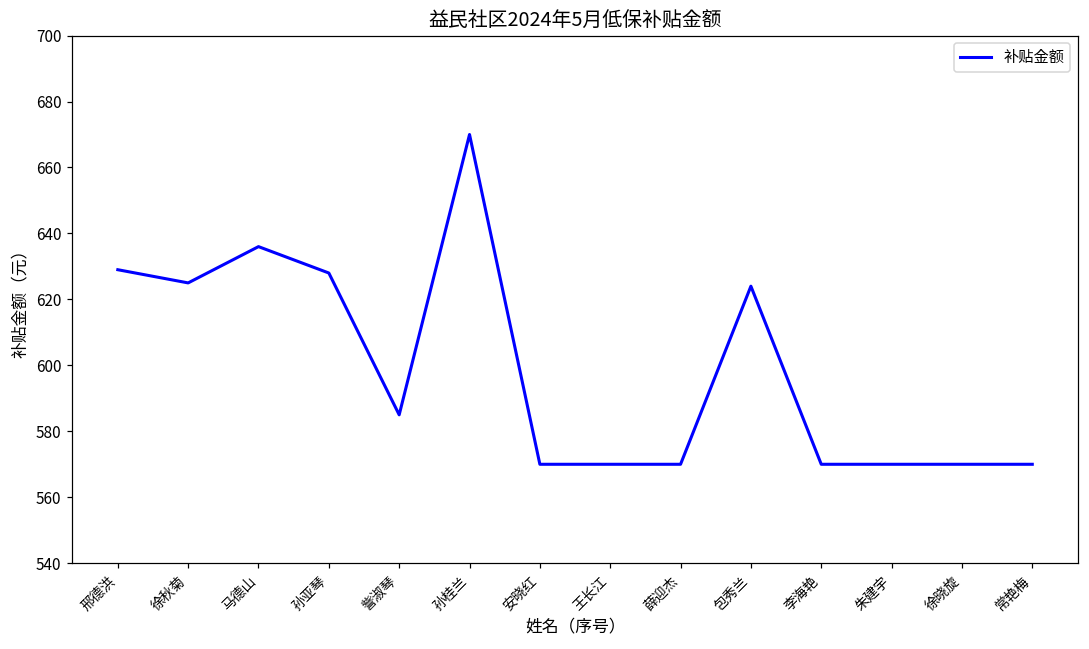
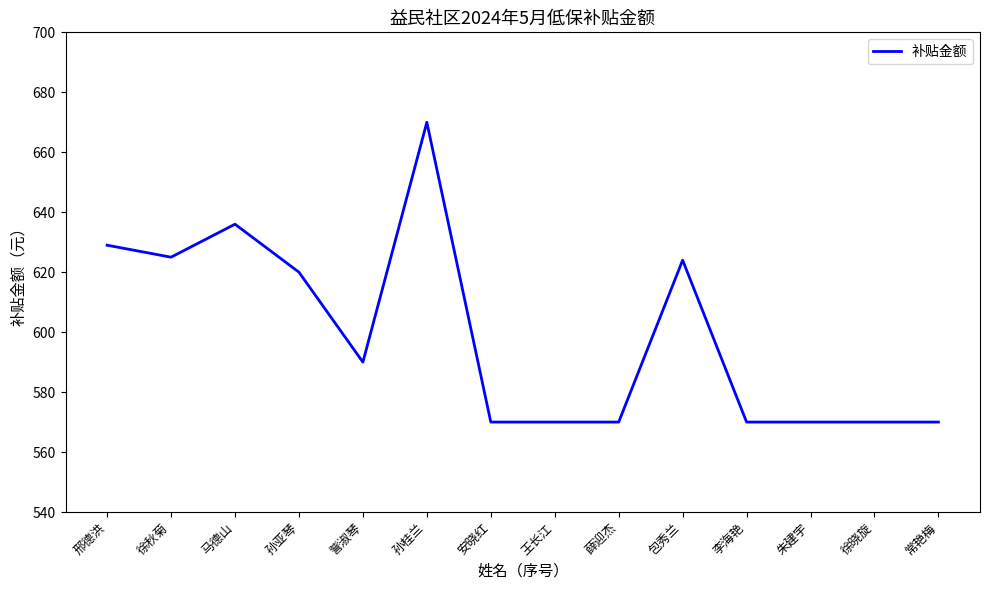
  {
    "邢德洪": 629,
    "徐秋菊": 625,
    "马德山": 636,
-   "孙亚琴": 628,
-   "訾淑琴": 585,
+   "孙亚琴": 620,
+   "訾淑琴": 590,
    "孙桂兰": 670,
    "安晓红": 570,
    "王长江": 570,
    "薛迎杰": 570,
    "包秀兰": 624,
    "李海艳": 570,
    "朱建宇": 570,
    "徐晓旋": 570,
    "常艳梅": 570
  }
